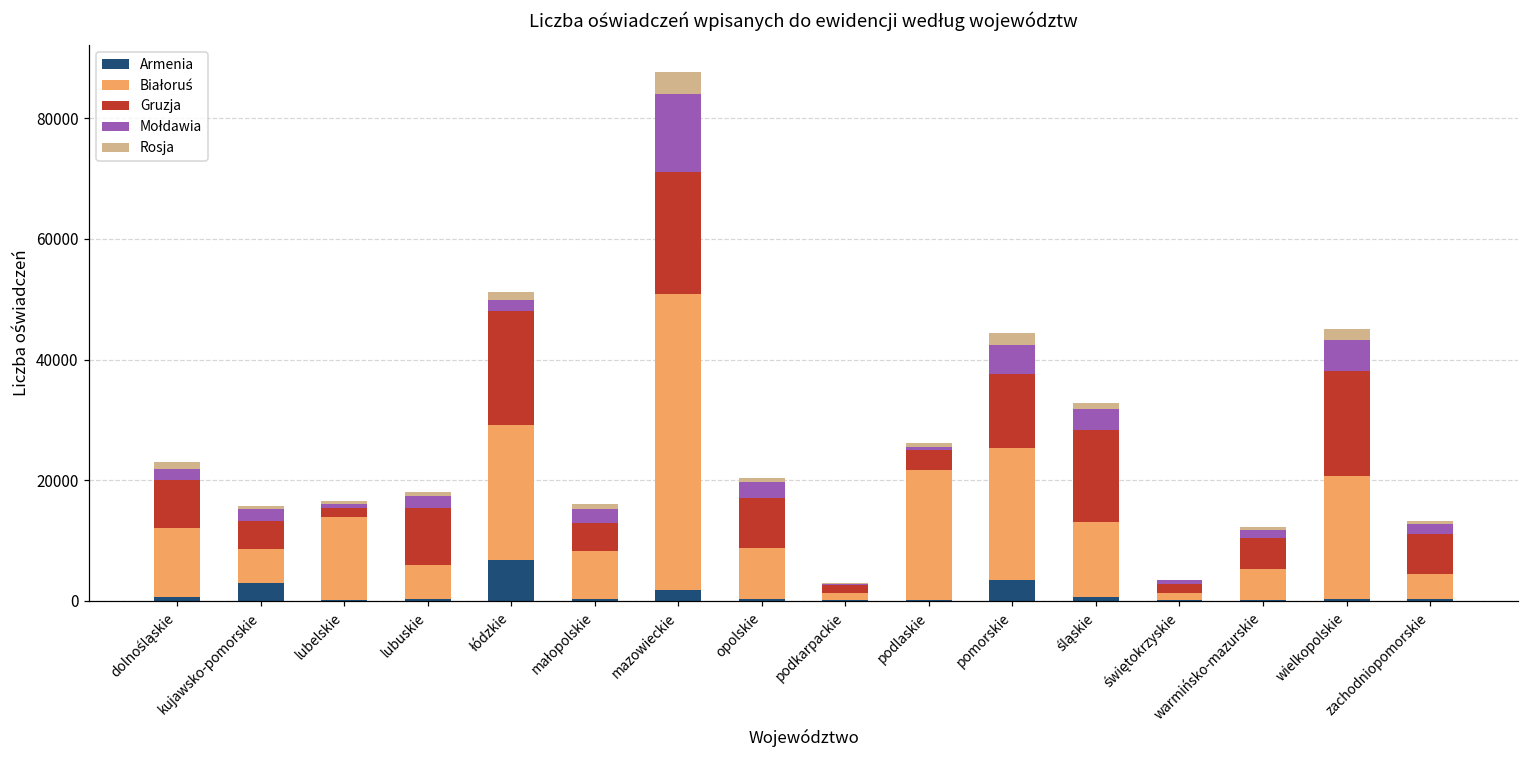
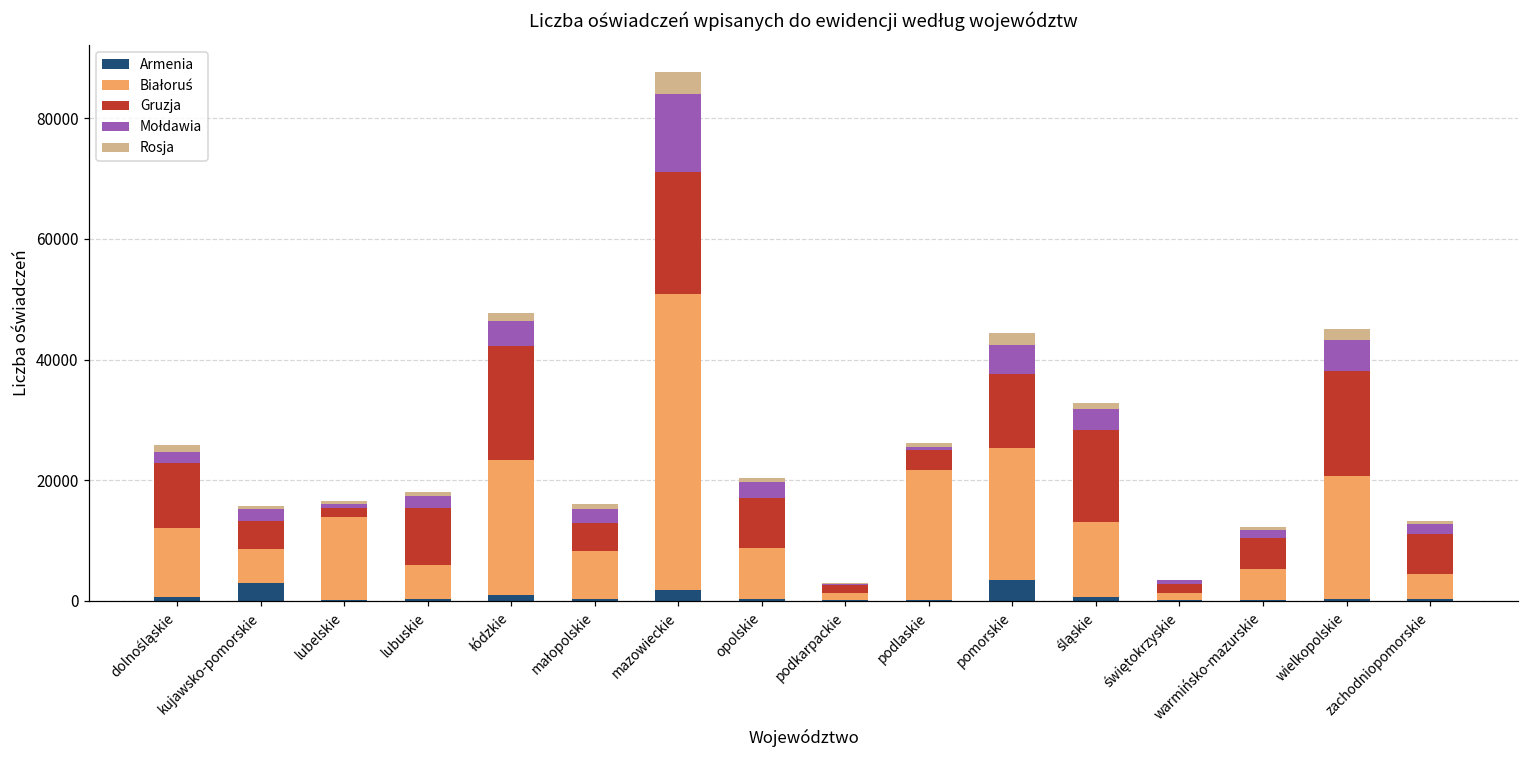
  {
    "Armenia": {
      "dolnośląskie": 1000,
      "kujawsko-pomorskie": 3000,
-     "łódzkie": 7000,
+     "łódzkie": 1000,
      "mazowieckie": 2000,
      "pomorskie": 4000,
      "śląskie": 1000
    },
    "Gruzja": {
-     "dolnośląskie": 8000,
+     "dolnośląskie": 11000,
      "kujawsko-pomorskie": 5000,
      "lubelskie": 1000,
      "lubuskie": 9000,
      "łódzkie": 19000,
      "małopolskie": 5000,
      "mazowieckie": 20000,
      "opolskie": 8000,
      "podkarpackie": 1000,
      "podlaskie": 3000,
      "pomorskie": 12000,
      "śląskie": 15000,
      "świętokrzyskie": 1000,
      "warmińsko-mazurskie": 5000,
      "wielkopolskie": 17000,
      "zachodniopomorskie": 7000
    },
    "Mołdawia": {
      "dolnośląskie": 2000,
      "kujawsko-pomorskie": 2000,
      "lubelskie": 1000,
      "lubuskie": 2000,
-     "łódzkie": 2000,
+     "łódzkie": 4000,
      "małopolskie": 2000,
      "mazowieckie": 13000,
      "opolskie": 3000,
      "podlaskie": 1000,
      "pomorskie": 5000,
      "śląskie": 3000,
      "świętokrzyskie": 1000,
      "warmińsko-mazurskie": 1000,
      "wielkopolskie": 5000,
      "zachodniopomorskie": 2000
    }
  }
